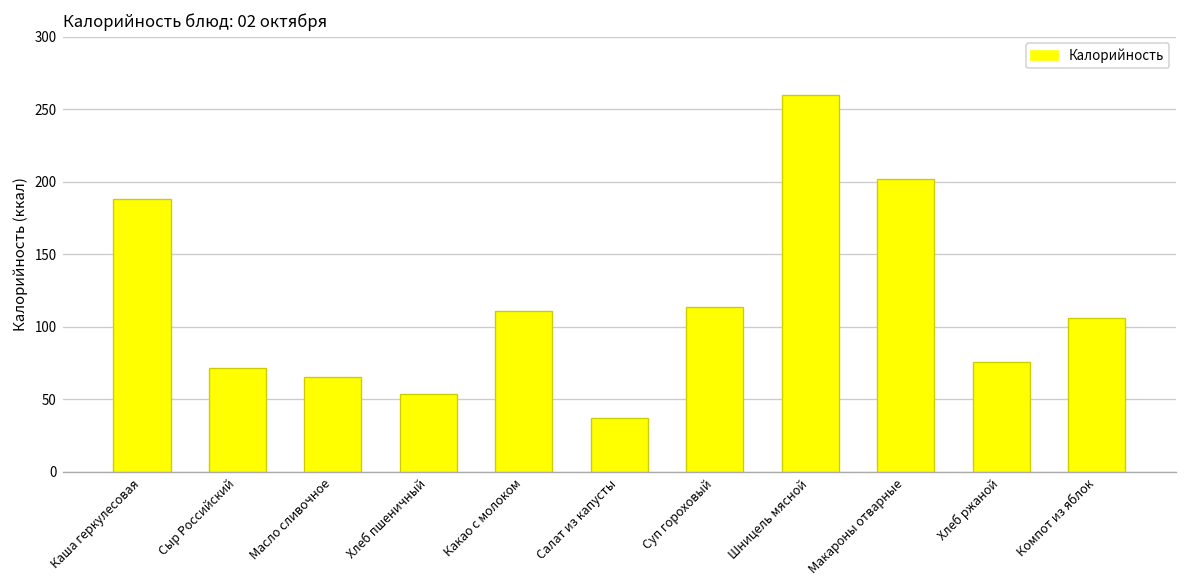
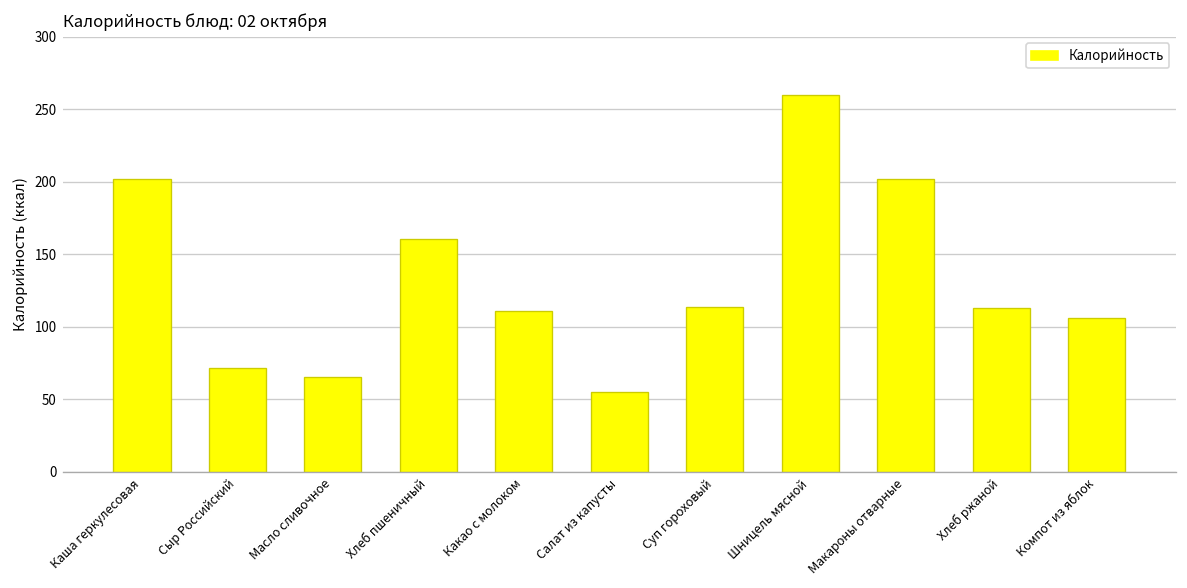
  {
-   "Каша геркулесовая": 188,
+   "Каша геркулесовая": 202,
    "Сыр Российский": 72,
    "Масло сливочное": 66,
-   "Хлеб пшеничный": 54,
+   "Хлеб пшеничный": 160,
    "Какао с молоком": 111,
-   "Салат из капусты": 37,
+   "Салат из капусты": 55,
    "Суп гороховый": 114,
    "Шницель мясной": 260,
    "Макароны отварные": 202,
-   "Хлеб ржаной": 76,
+   "Хлеб ржаной": 113,
    "Компот из яблок": 106
  }
